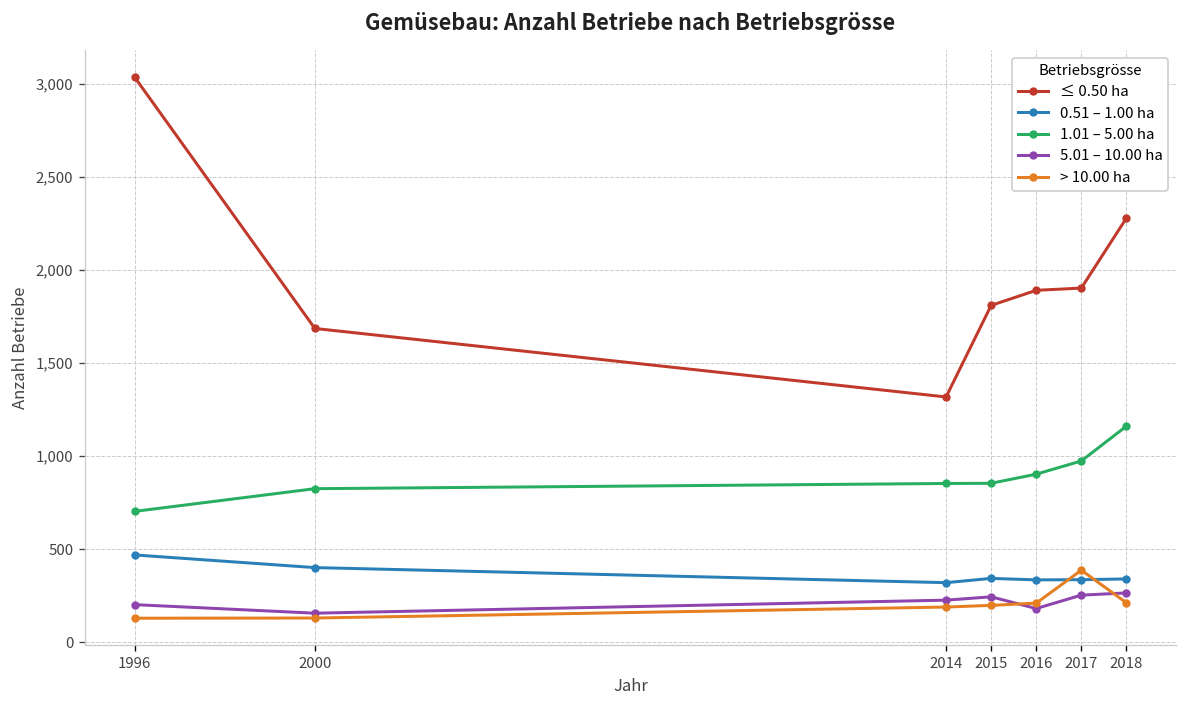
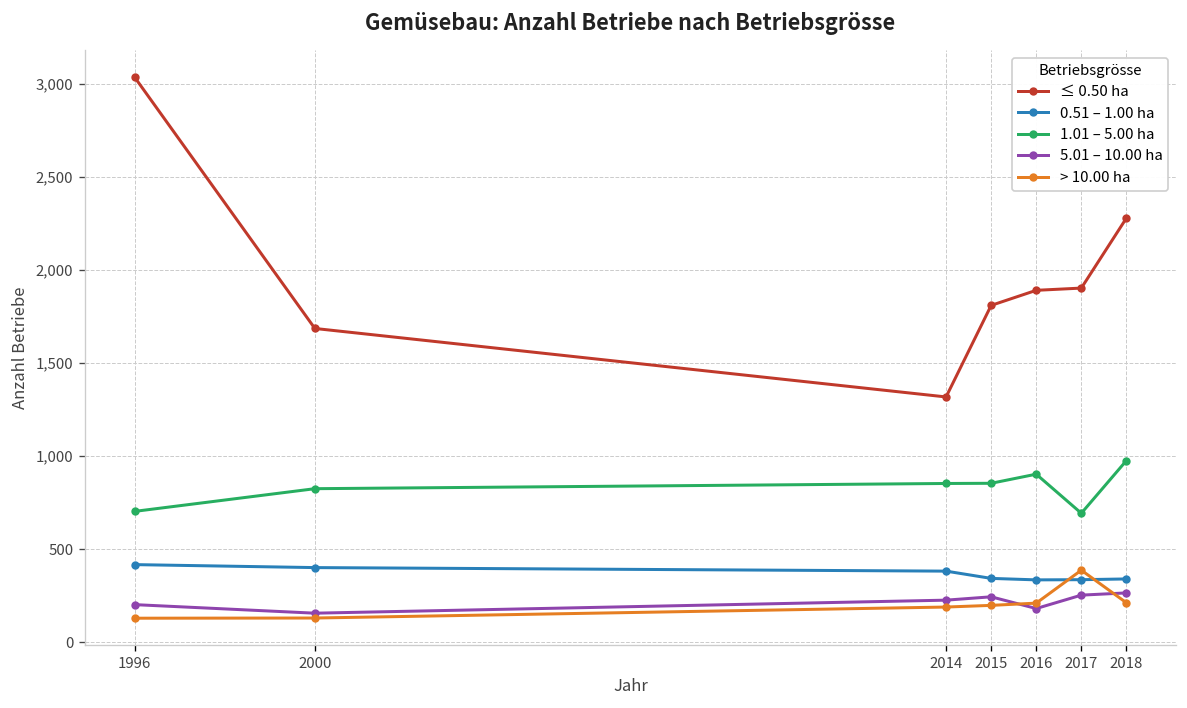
  {
    "≤ 0.50 ha": {
      "1996": "3,040",
      "2000": "1,690",
      "2014": "1,320",
      "2015": "1,810",
      "2016": "1,890",
      "2017": "1,900",
      "2018": "2,280"
    },
    "0.51 – 1.00 ha": {
-     "1996": "470",
+     "1996": "420",
      "2000": "400",
-     "2014": "320",
+     "2014": "380",
      "2015": "340",
      "2016": "340",
      "2017": "340",
      "2018": "340"
    },
    "1.01 – 5.00 ha": {
      "1996": "700",
      "2000": "830",
      "2014": "850",
      "2015": "850",
      "2016": "900",
-     "2017": "970",
-     "2018": "1,160"
+     "2017": "690",
+     "2018": "980"
    },
    "5.01 – 10.00 ha": {
      "1996": "200",
      "2000": "160",
      "2014": "230",
      "2015": "240",
      "2016": "180",
      "2017": "250",
      "2018": "270"
    },
    "> 10.00 ha": {
      "1996": "130",
      "2000": "130",
      "2014": "190",
      "2015": "200",
      "2016": "210",
      "2017": "390",
      "2018": "210"
    }
  }
